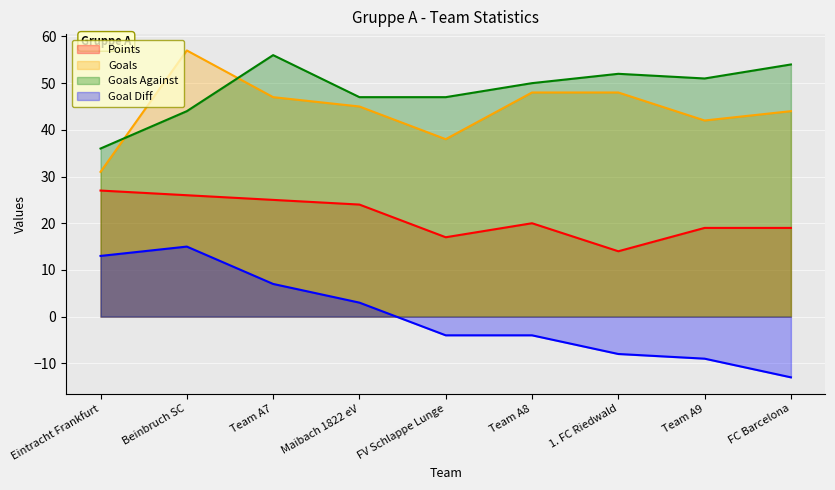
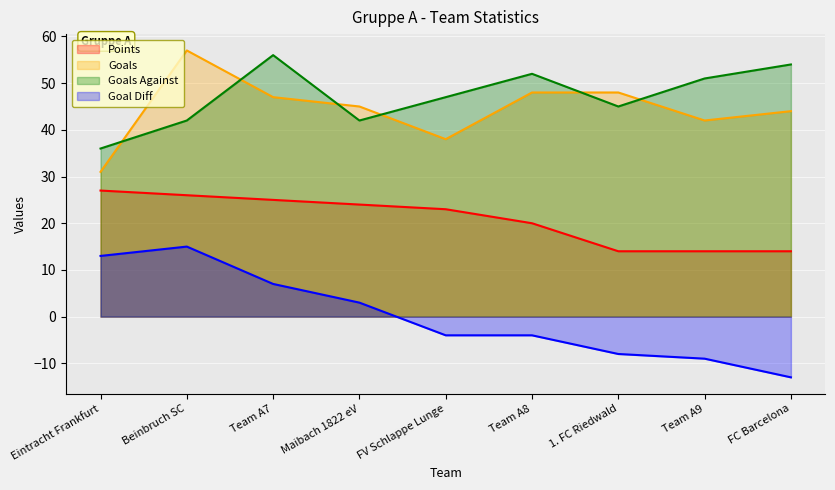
  {
    "Points": {
      "Eintracht Frankfurt": 27,
      "Beinbruch SC": 26,
      "Team A7": 25,
      "Maibach 1822 eV": 24,
-     "FV Schlappe Lunge": 17,
+     "FV Schlappe Lunge": 23,
      "Team A8": 20,
      "1. FC Riedwald": 14,
-     "Team A9": 19,
-     "FC Barcelona": 19
+     "Team A9": 14,
+     "FC Barcelona": 14
    },
    "Goals": {
      "Eintracht Frankfurt": 31,
      "Beinbruch SC": 57,
      "Team A7": 47,
      "Maibach 1822 eV": 45,
      "FV Schlappe Lunge": 38,
      "Team A8": 48,
      "1. FC Riedwald": 48,
      "Team A9": 42,
      "FC Barcelona": 44
    },
    "Goals Against": {
      "Eintracht Frankfurt": 36,
-     "Beinbruch SC": 44,
+     "Beinbruch SC": 42,
      "Team A7": 56,
-     "Maibach 1822 eV": 47,
+     "Maibach 1822 eV": 42,
      "FV Schlappe Lunge": 47,
-     "Team A8": 50,
-     "1. FC Riedwald": 52,
+     "Team A8": 52,
+     "1. FC Riedwald": 45,
      "Team A9": 51,
      "FC Barcelona": 54
    }
  }
